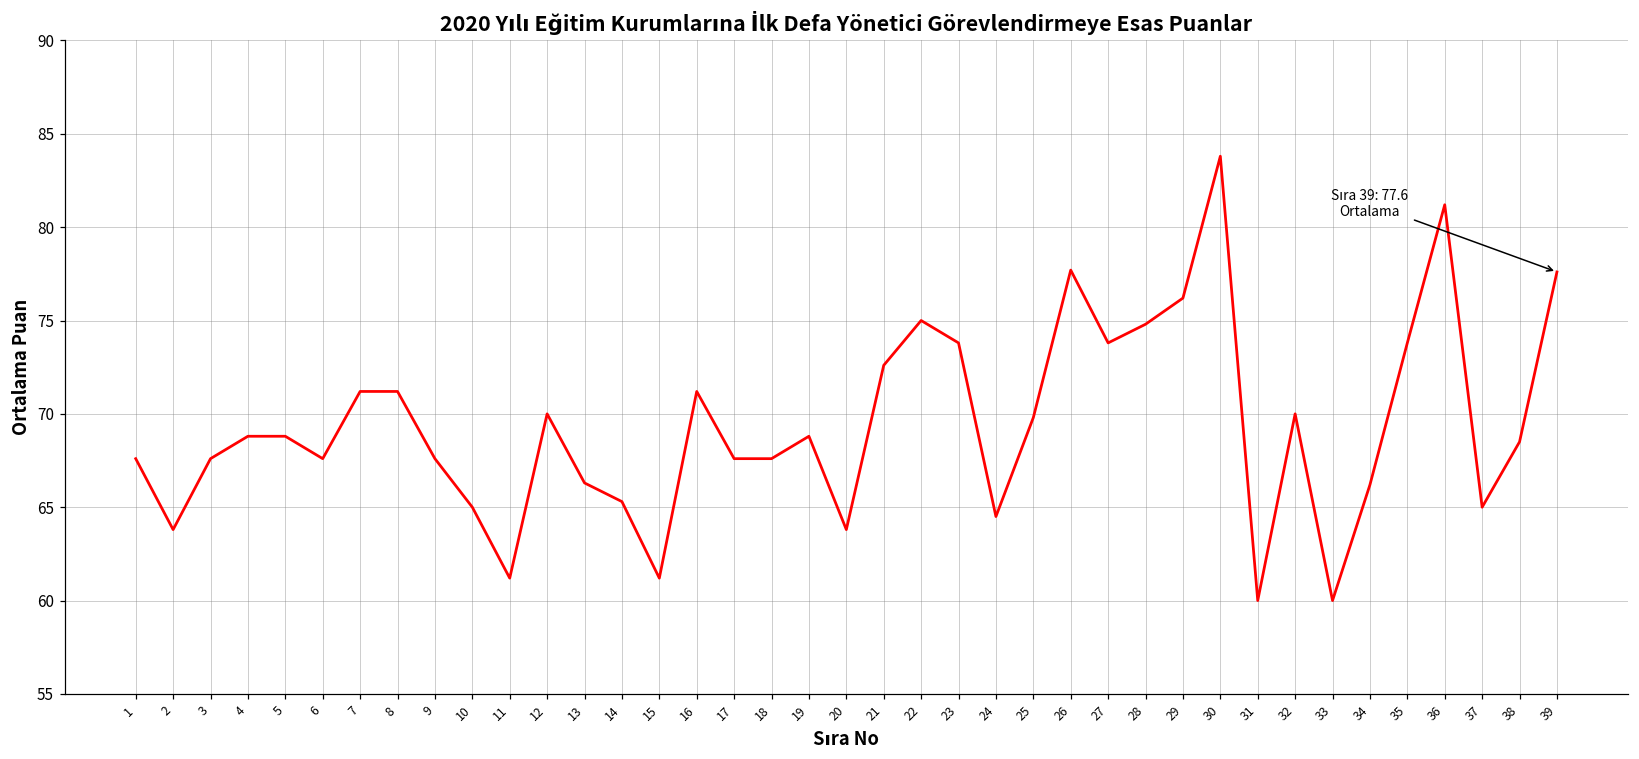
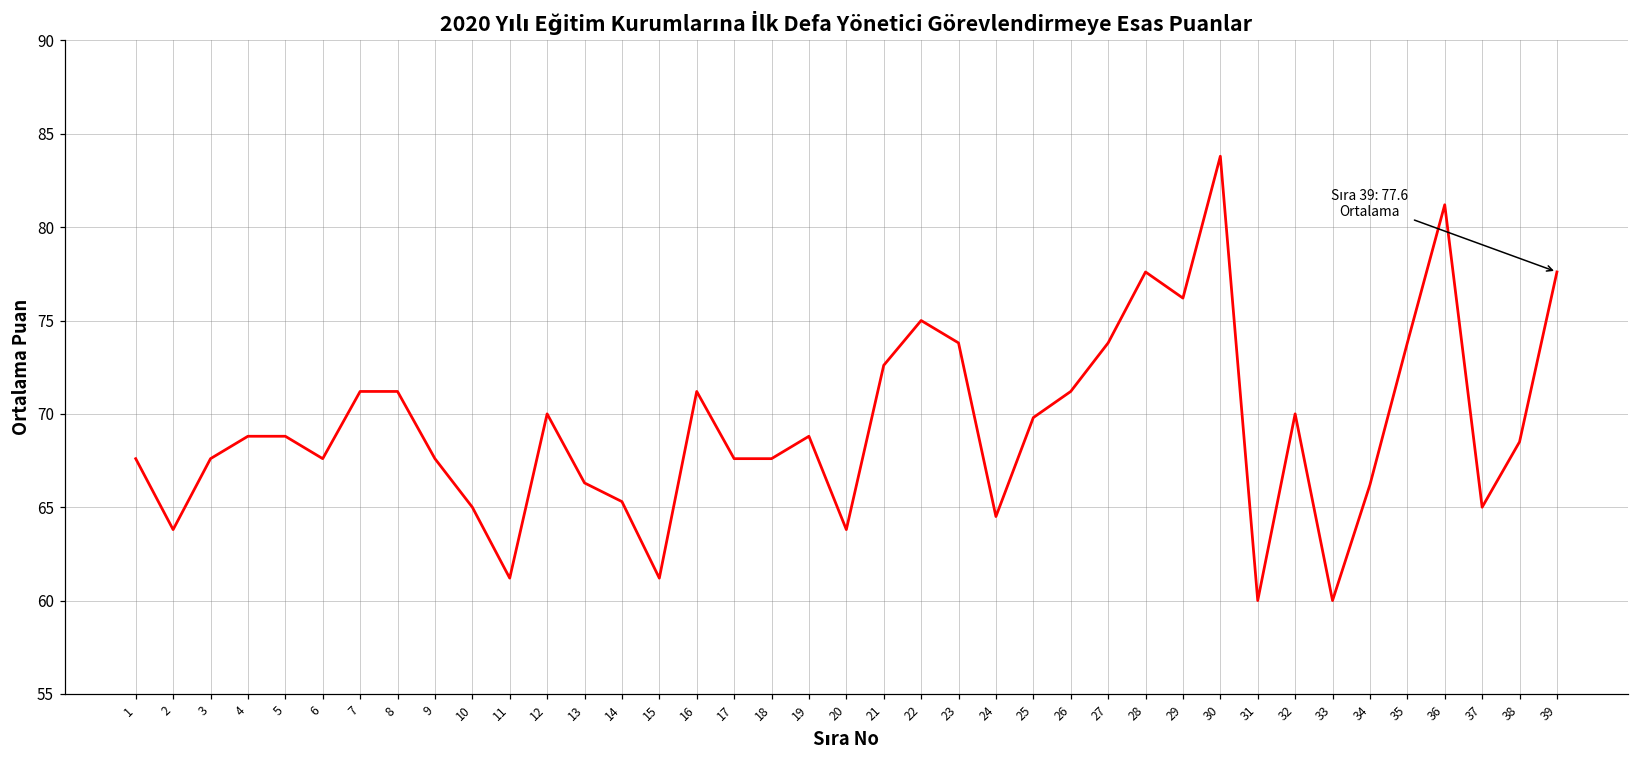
  {
    "1": 67.6,
    "2": 63.8,
    "3": 67.6,
    "4": 68.8,
    "5": 68.8,
    "6": 67.6,
    "7": 71.2,
    "8": 71.2,
    "9": 67.6,
    "10": 65.0,
    "11": 61.2,
    "12": 70.0,
    "13": 66.3,
    "14": 65.3,
    "15": 61.2,
    "16": 71.2,
    "17": 67.6,
    "18": 67.6,
    "19": 68.8,
    "20": 63.8,
    "21": 72.6,
    "22": 75.0,
    "23": 73.8,
    "24": 64.5,
    "25": 69.8,
-   "26": 77.7,
+   "26": 71.2,
    "27": 73.8,
-   "28": 74.8,
+   "28": 77.6,
    "29": 76.2,
    "30": 83.8,
    "31": 60.0,
    "32": 70.0,
    "33": 60.0,
    "34": 66.2,
    "35": 73.8,
    "37": 65.0,
    "38": 68.5,
    "39": 77.6
  }
